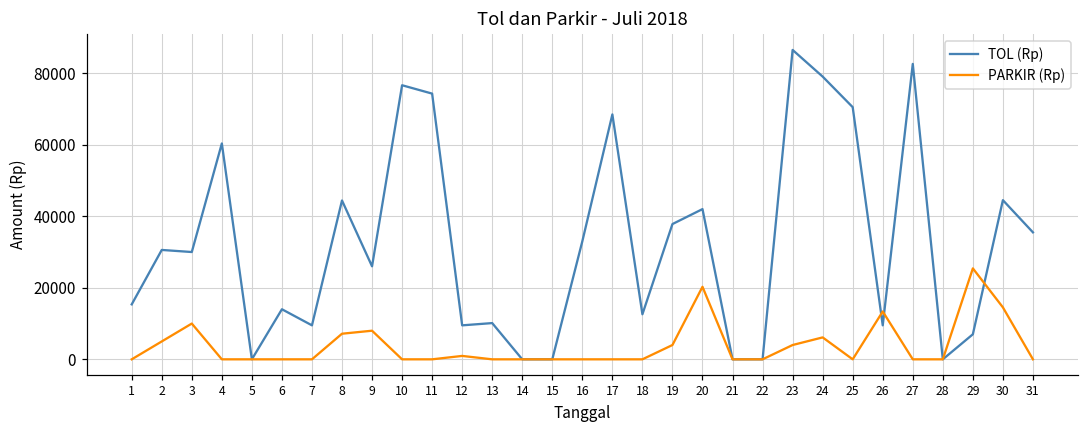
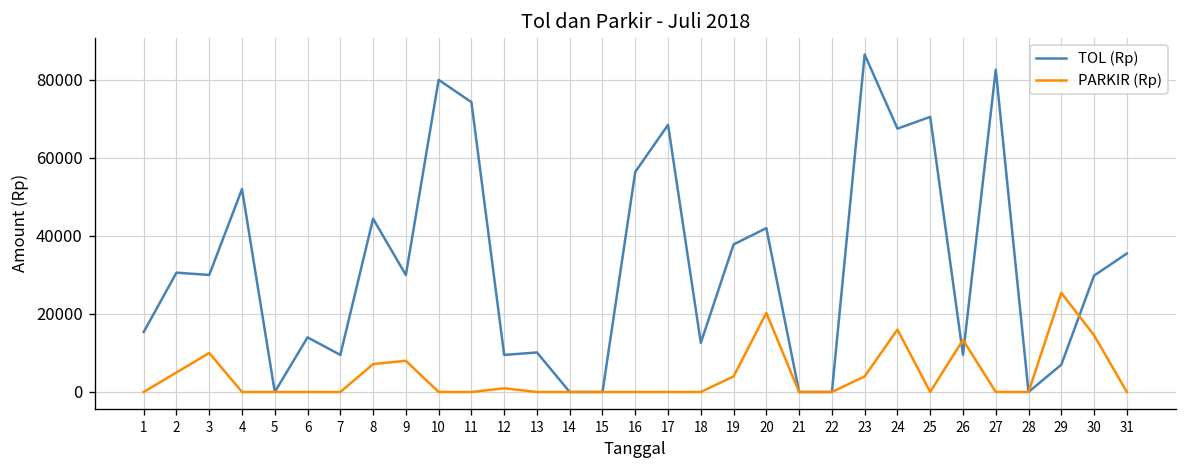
  {
    "TOL (Rp)": {
      "1": 15000,
      "2": 31000,
      "3": 30000,
-     "4": 60000,
+     "4": 52000,
      "6": 14000,
      "7": 10000,
      "8": 44000,
-     "9": 26000,
-     "10": 77000,
+     "9": 30000,
+     "10": 80000,
      "11": 74000,
      "12": 10000,
      "13": 10000,
-     "16": 33000,
+     "16": 56000,
      "17": 68000,
      "18": 13000,
      "19": 38000,
      "20": 42000,
      "23": 87000,
-     "24": 79000,
+     "24": 68000,
      "25": 71000,
      "26": 10000,
      "27": 83000,
      "29": 7000,
-     "30": 45000,
+     "30": 30000,
      "31": 36000
    },
    "PARKIR (Rp)": {
      "1": 0,
      "2": 5000,
      "3": 10000,
      "4": 0,
      "6": 0,
      "7": 0,
      "8": 7000,
      "9": 8000,
      "10": 0,
      "11": 0,
      "12": 1000,
      "13": 0,
      "16": 0,
      "17": 0,
      "18": 0,
      "19": 4000,
      "20": 20000,
      "23": 4000,
-     "24": 6000,
+     "24": 16000,
      "25": 0,
      "26": 13000,
      "27": 0,
      "29": 25000,
      "30": 15000,
      "31": 0
    }
  }
